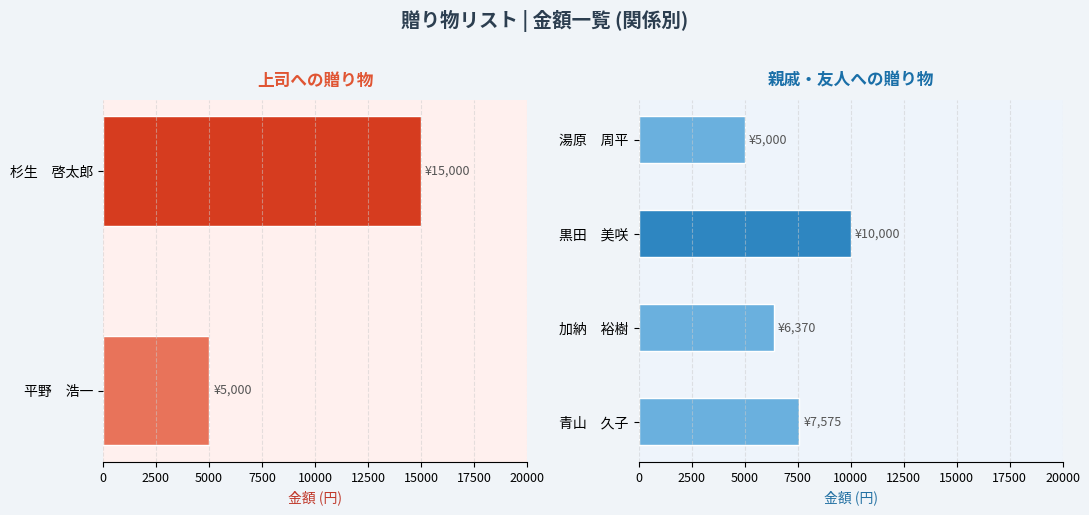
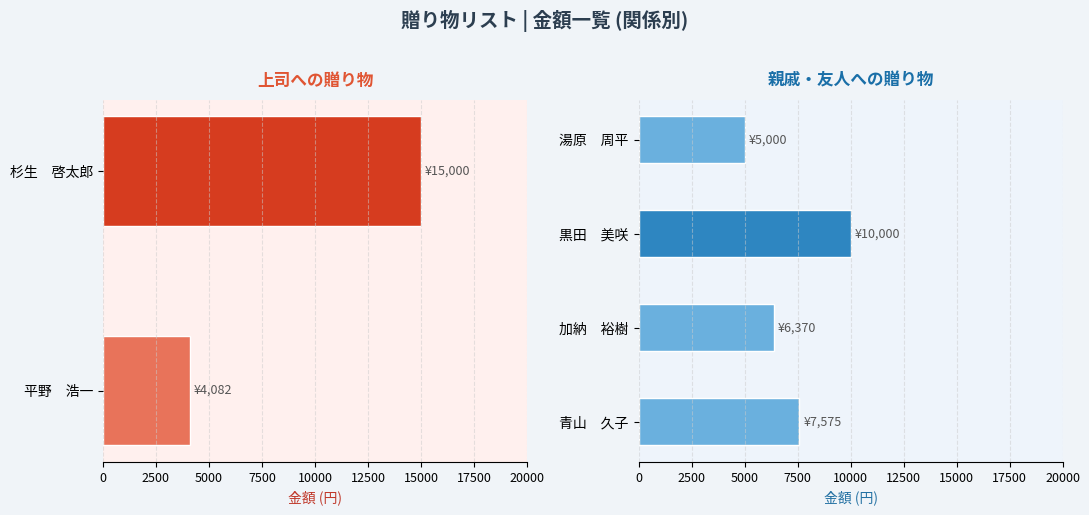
  {
    "上司への贈り物": {
      "杉生 啓太郎": "¥15,000",
-     "平野 浩一": "¥5,000"
+     "平野 浩一": "¥4,082"
    },
    "親戚・友人への贈り物": {
      "湯原 周平": "¥5,000",
      "黒田 美咲": "¥10,000",
      "加納 裕樹": "¥6,370",
      "青山 久子": "¥7,575"
    }
  }
